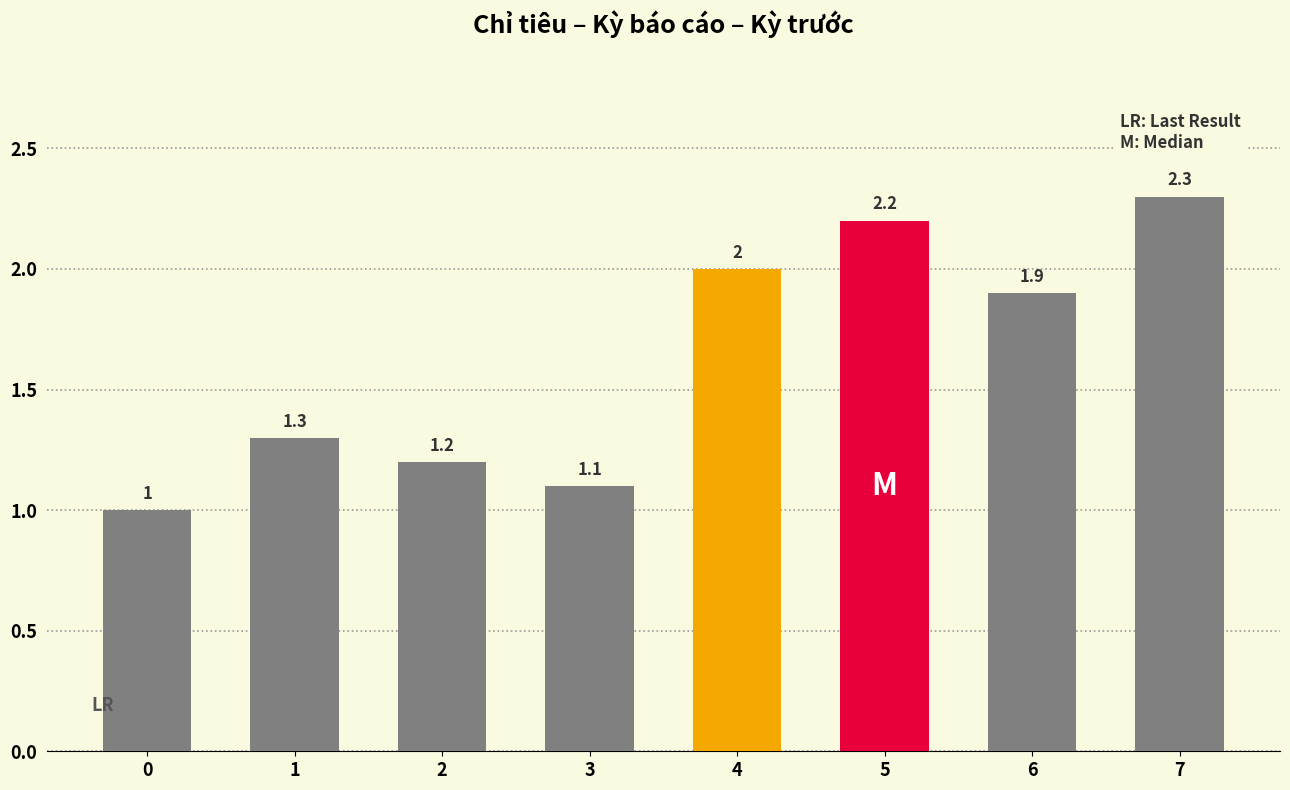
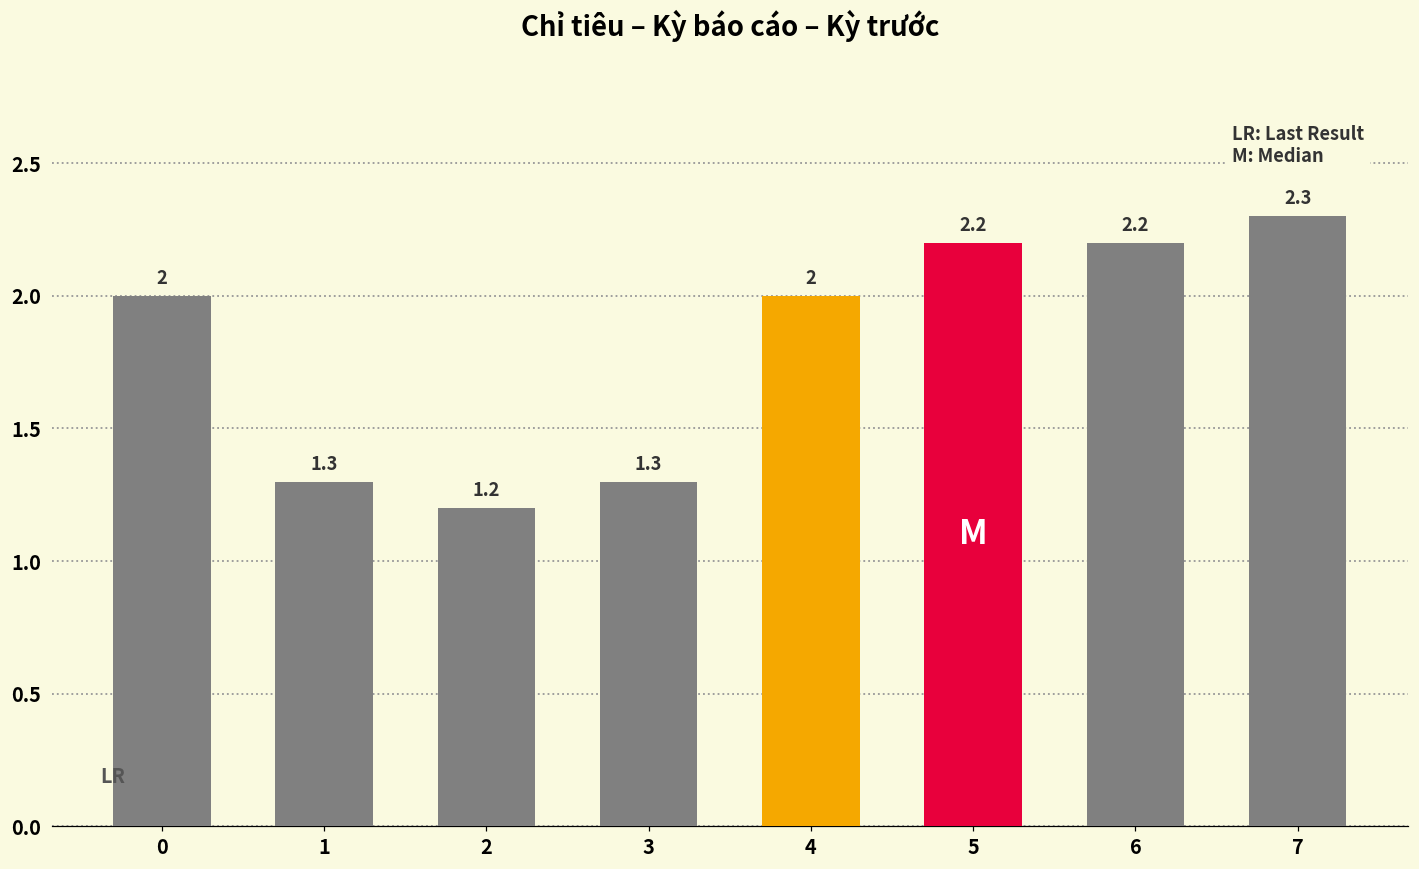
  {
-   "0": 1,
+   "0": 2,
    "1": 1.3,
    "2": 1.2,
-   "3": 1.1,
+   "3": 1.3,
    "4": 2,
    "5": 2.2,
-   "6": 1.9,
+   "6": 2.2,
    "7": 2.3
  }
